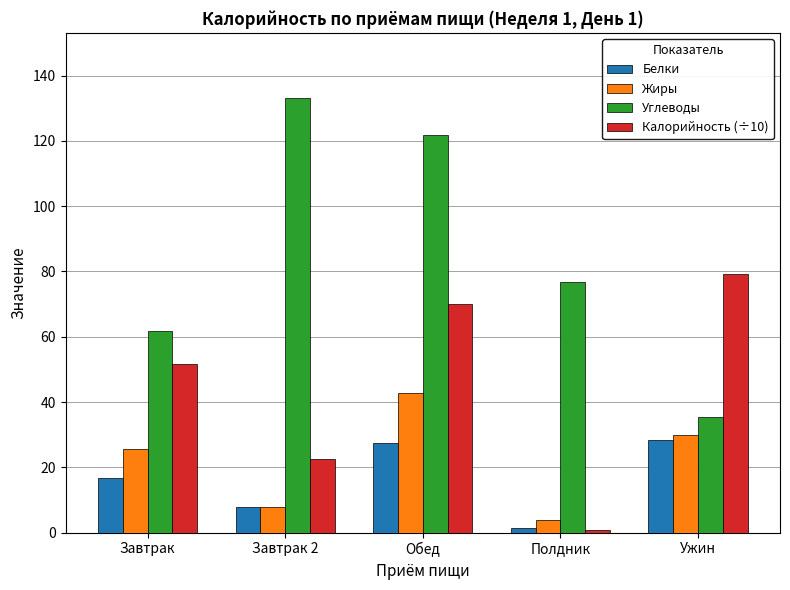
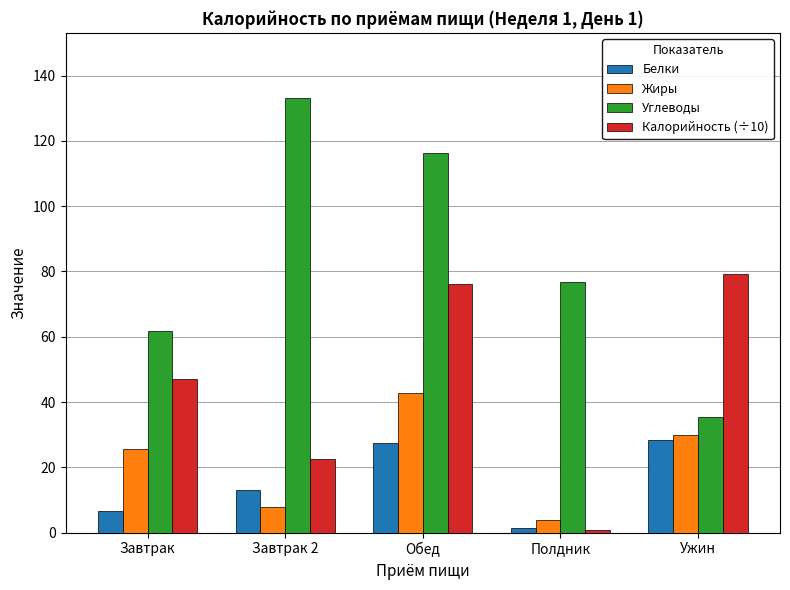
  {
    "Белки": {
-     "Завтрак": 17,
-     "Завтрак 2": 8,
+     "Завтрак": 7,
+     "Завтрак 2": 13,
      "Обед": 27,
      "Полдник": 1,
      "Ужин": 28
    },
    "Жиры": {
      "Завтрак": 26,
      "Завтрак 2": 8,
      "Обед": 43,
      "Полдник": 4,
      "Ужин": 30
    },
    "Углеводы": {
      "Завтрак": 62,
      "Завтрак 2": 133,
-     "Обед": 122,
+     "Обед": 116,
      "Полдник": 77,
      "Ужин": 36
    },
    "Калорийность (÷10)": {
-     "Завтрак": 52,
+     "Завтрак": 47,
      "Завтрак 2": 23,
-     "Обед": 70,
+     "Обед": 76,
      "Ужин": 79
    }
  }
